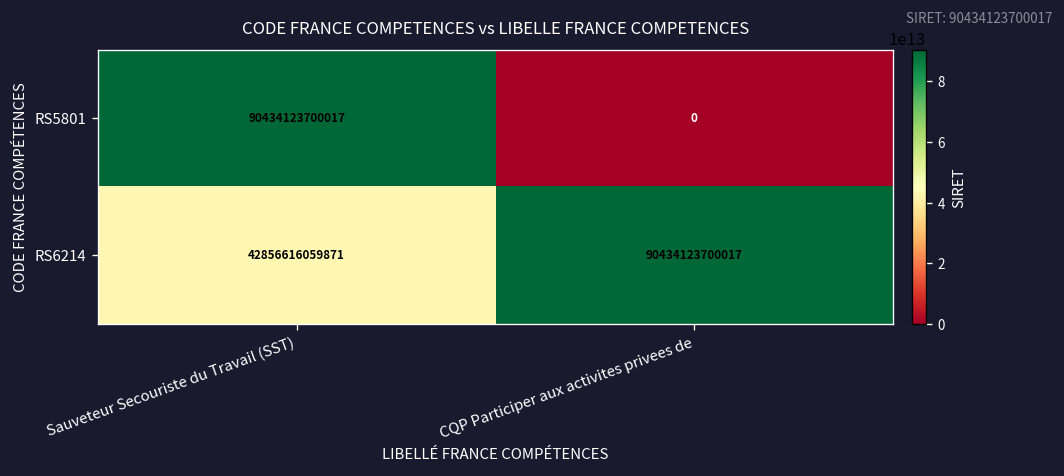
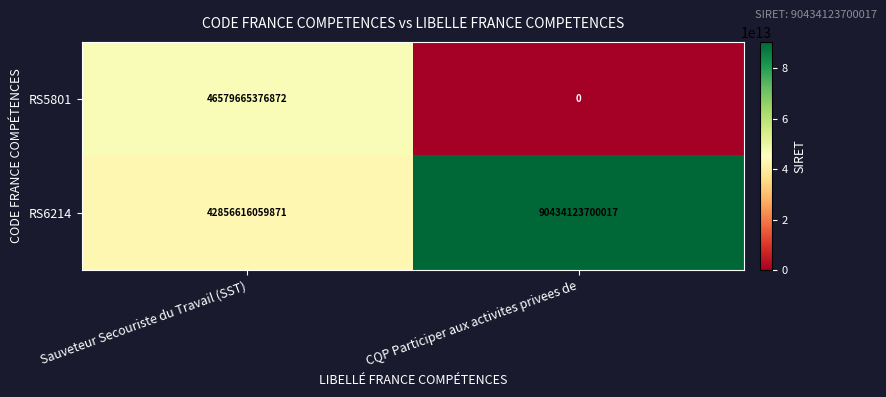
  {
    "RS5801": {
-     "Sauveteur Secouriste du Travail (SST)": 90434123700017,
+     "Sauveteur Secouriste du Travail (SST)": 46579665376872,
      "CQP Participer aux activites privees de": 0
    },
    "RS6214": {
      "Sauveteur Secouriste du Travail (SST)": 42856616059871,
      "CQP Participer aux activites privees de": 90434123700017
    }
  }
